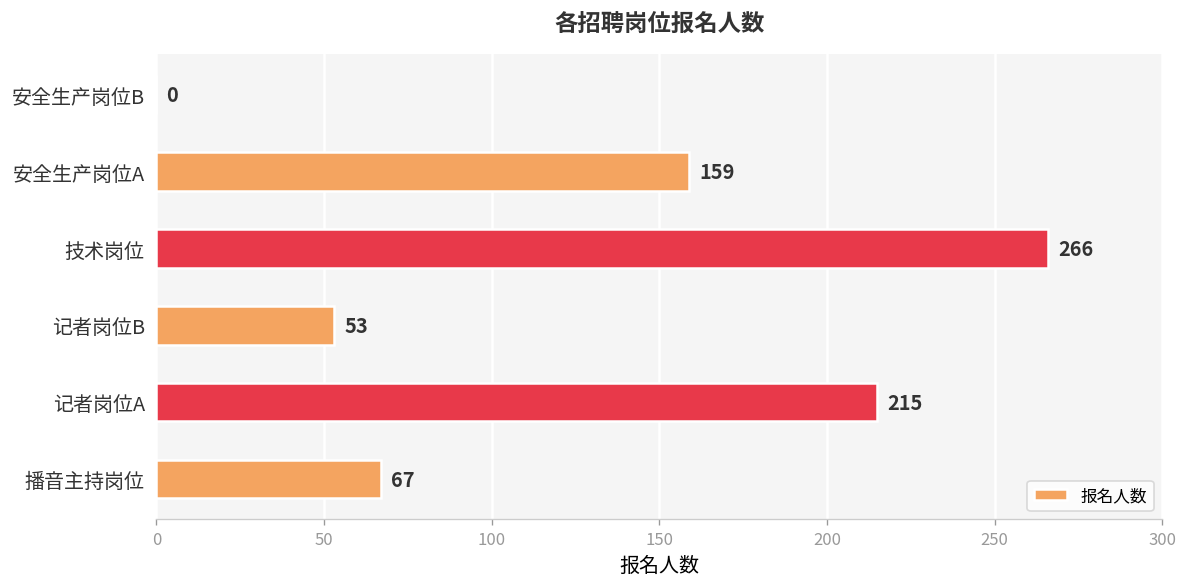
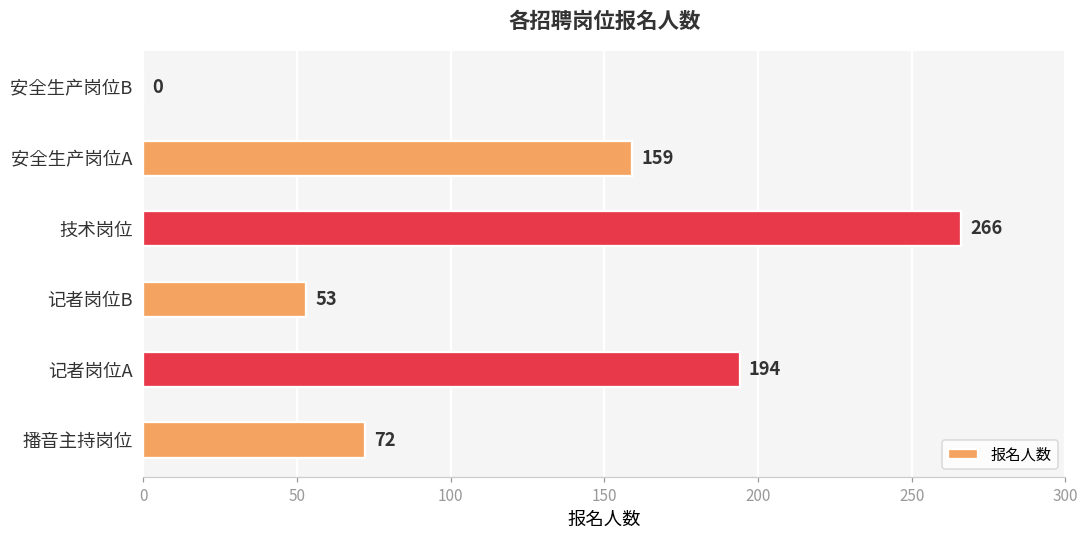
  {
    "安全生产岗位B": 0,
    "安全生产岗位A": 159,
    "技术岗位": 266,
    "记者岗位B": 53,
-   "记者岗位A": 215,
-   "播音主持岗位": 67
+   "记者岗位A": 194,
+   "播音主持岗位": 72
  }
